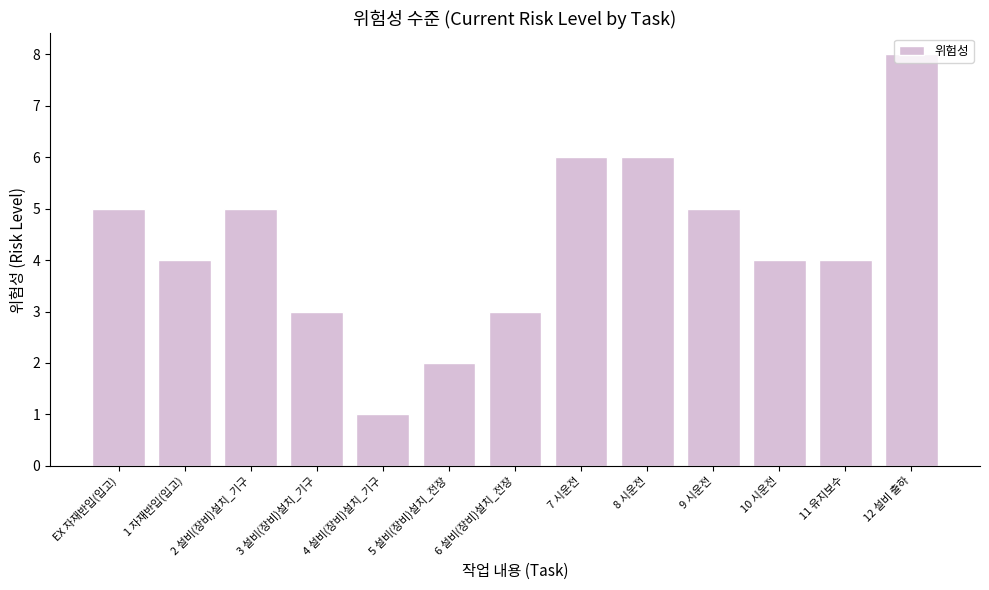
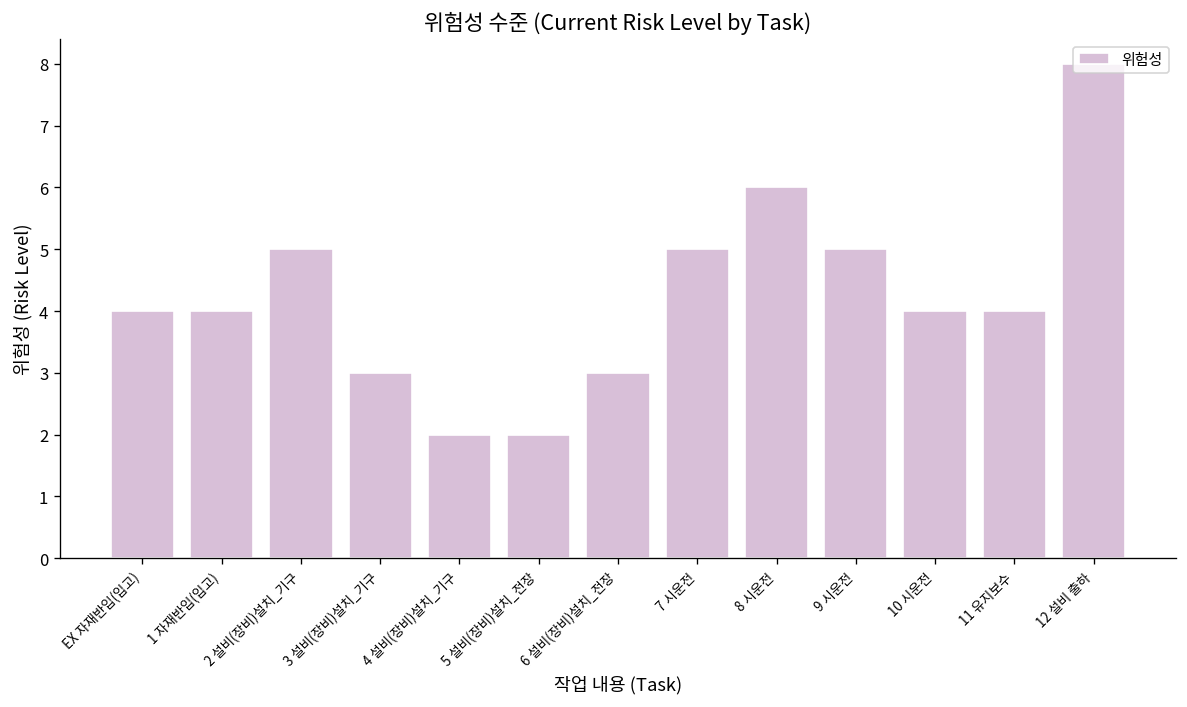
  {
-   "EX 자재반입(입고)": 5,
+   "EX 자재반입(입고)": 4,
    "1 자재반입(입고)": 4,
    "2 설비(장비)설치_기구": 5,
    "3 설비(장비)설치_기구": 3,
-   "4 설비(장비)설치_기구": 1,
+   "4 설비(장비)설치_기구": 2,
    "5 설비(장비)설치_전장": 2,
    "6 설비(장비)설치_전장": 3,
-   "7 시운전": 6,
+   "7 시운전": 5,
    "8 시운전": 6,
    "9 시운전": 5,
    "10 시운전": 4,
    "11 유지보수": 4
  }
